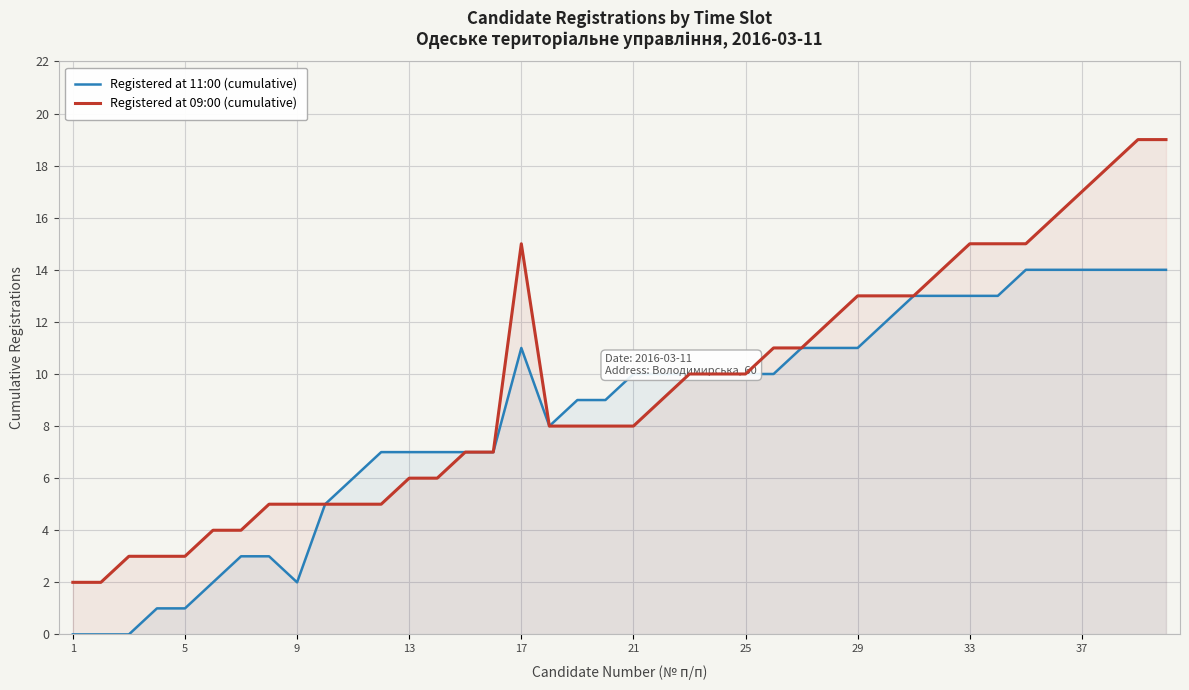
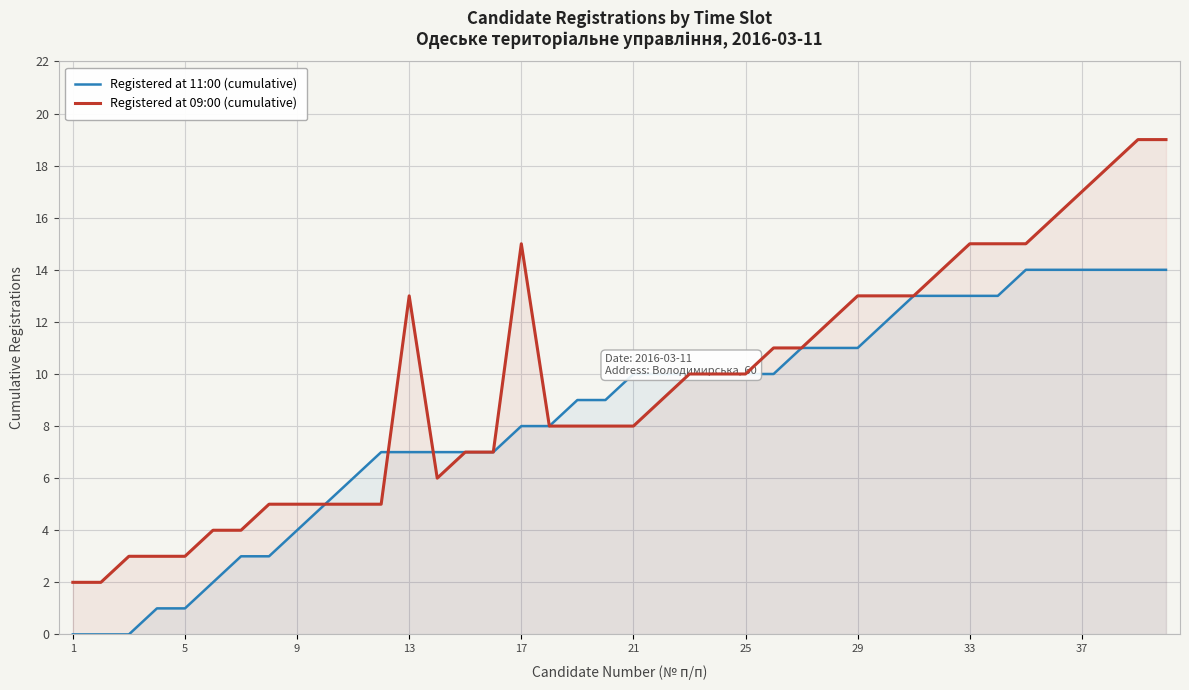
  {
    "Registered at 11:00 (cumulative)": {
      "1": 0,
      "5": 1,
-     "9": 2,
+     "9": 4,
      "13": 7,
-     "17": 11,
+     "17": 8,
      "29": 11,
      "33": 13,
      "37": 14
    },
    "Registered at 09:00 (cumulative)": {
      "1": 2,
      "5": 3,
      "9": 5,
-     "13": 6,
+     "13": 13,
      "17": 15,
      "21": 8,
      "29": 13,
      "33": 15,
      "37": 17
    }
  }
